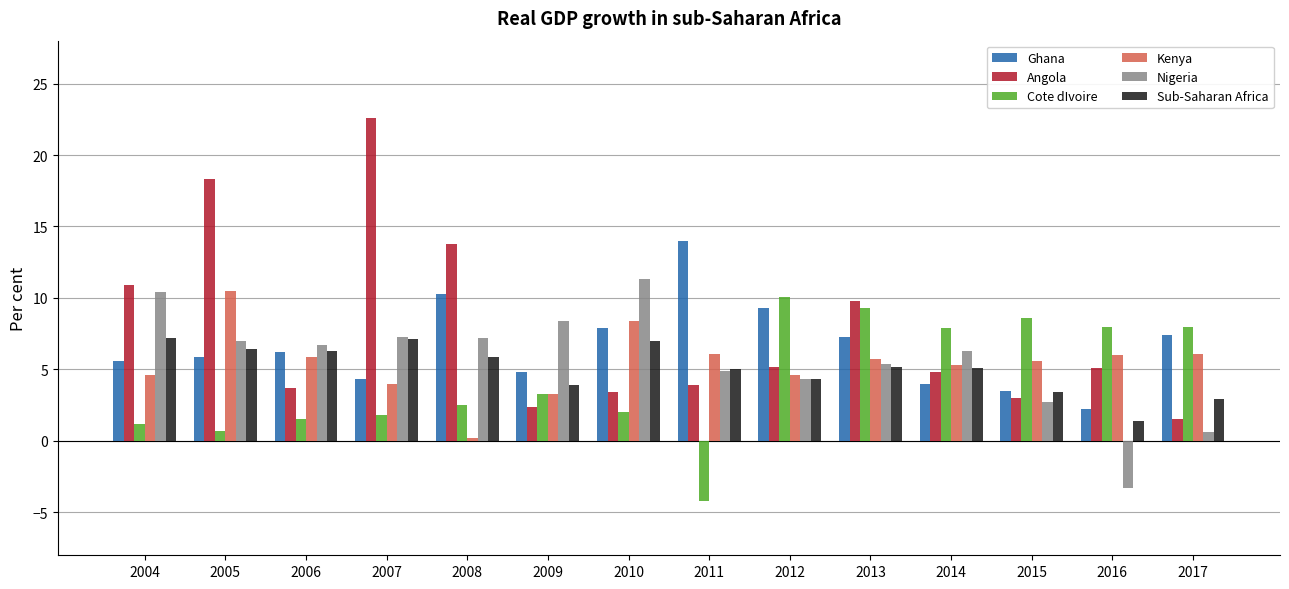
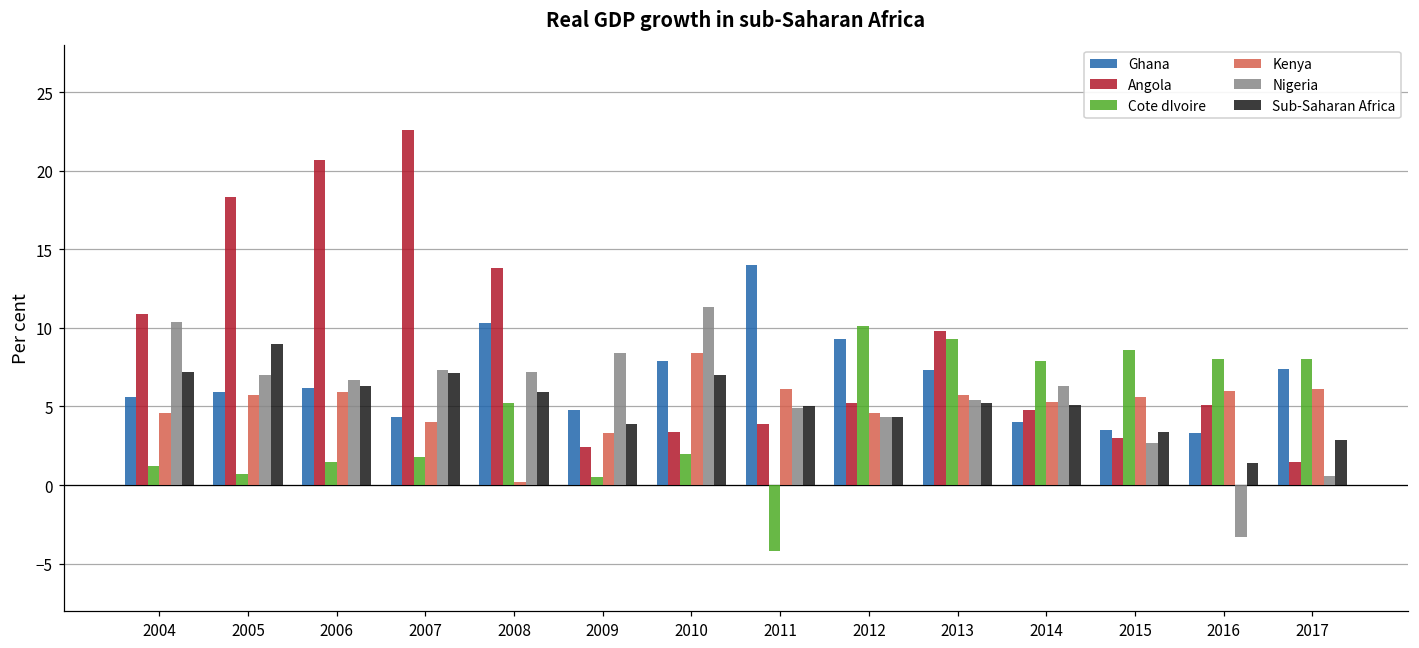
  {
    "Ghana": {
      "2004": 5.6,
      "2005": 5.9,
      "2006": 6.2,
      "2007": 4.3,
      "2008": 10.3,
      "2009": 4.8,
      "2010": 7.9,
      "2011": 14.0,
      "2012": 9.3,
      "2013": 7.3,
      "2014": 4.0,
      "2015": 3.5,
-     "2016": 2.2,
+     "2016": 3.3,
      "2017": 7.4
    },
    "Angola": {
      "2004": 10.9,
      "2005": 18.3,
-     "2006": 3.7,
+     "2006": 20.7,
      "2007": 22.6,
      "2008": 13.8,
      "2009": 2.4,
      "2010": 3.4,
      "2011": 3.9,
      "2012": 5.2,
      "2013": 9.8,
      "2014": 4.8,
      "2015": 3.0,
      "2016": 5.1,
      "2017": 1.5
    },
    "Cote dIvoire": {
      "2004": 1.2,
      "2005": 0.7,
      "2006": 1.5,
      "2007": 1.8,
-     "2008": 2.5,
-     "2009": 3.3,
+     "2008": 5.2,
+     "2009": 0.5,
      "2010": 2.0,
      "2011": -4.2,
      "2012": 10.1,
      "2013": 9.3,
      "2014": 7.9,
      "2015": 8.6,
      "2016": 8.0,
      "2017": 8.0
    },
    "Kenya": {
      "2004": 4.6,
-     "2005": 10.5,
+     "2005": 5.7,
      "2006": 5.9,
      "2007": 4.0,
      "2008": 0.2,
      "2009": 3.3,
      "2010": 8.4,
      "2011": 6.1,
      "2012": 4.6,
      "2013": 5.7,
      "2014": 5.3,
      "2015": 5.6,
      "2016": 6.0,
      "2017": 6.1
    },
    "Nigeria": {
      "2004": 10.4,
      "2005": 7.0,
      "2006": 6.7,
      "2007": 7.3,
      "2008": 7.2,
      "2009": 8.4,
      "2010": 11.3,
      "2011": 4.9,
      "2012": 4.3,
      "2013": 5.4,
      "2014": 6.3,
      "2015": 2.7,
      "2016": -3.3,
      "2017": 0.6
    },
    "Sub-Saharan Africa": {
      "2004": 7.2,
-     "2005": 6.4,
+     "2005": 9.0,
      "2006": 6.3,
      "2007": 7.1,
      "2008": 5.9,
      "2009": 3.9,
      "2010": 7.0,
      "2011": 5.0,
      "2012": 4.3,
      "2013": 5.2,
      "2014": 5.1,
      "2015": 3.4,
      "2016": 1.4,
      "2017": 2.9
    }
  }
